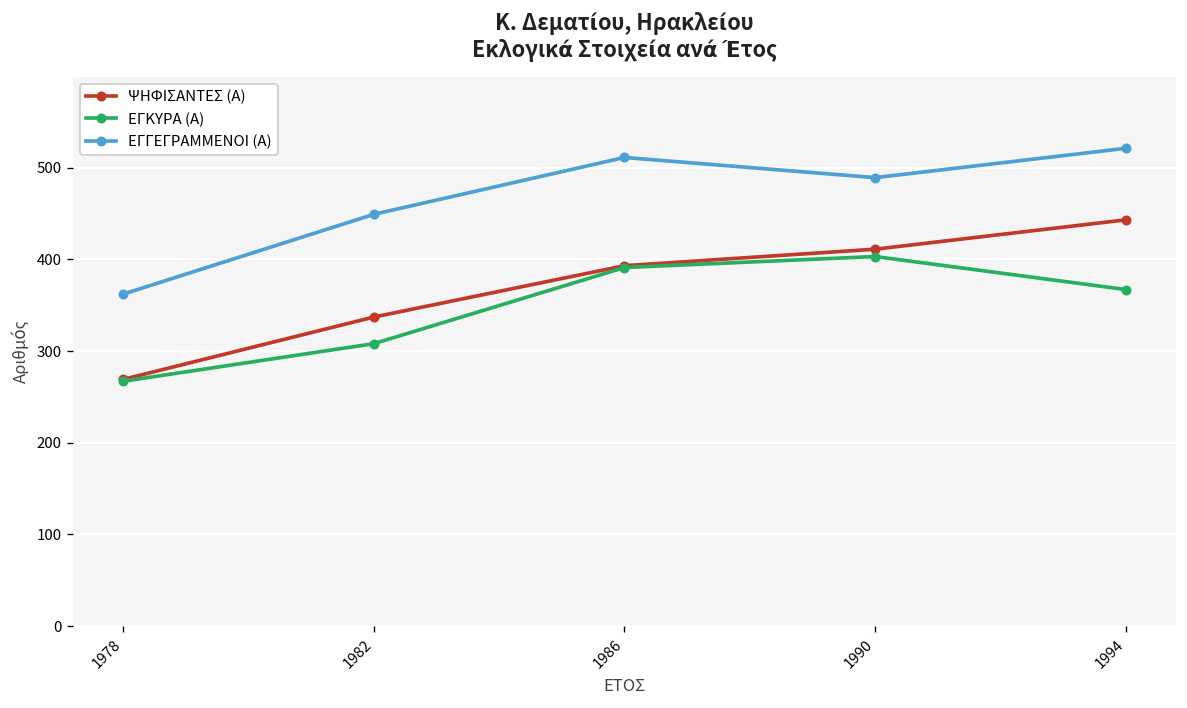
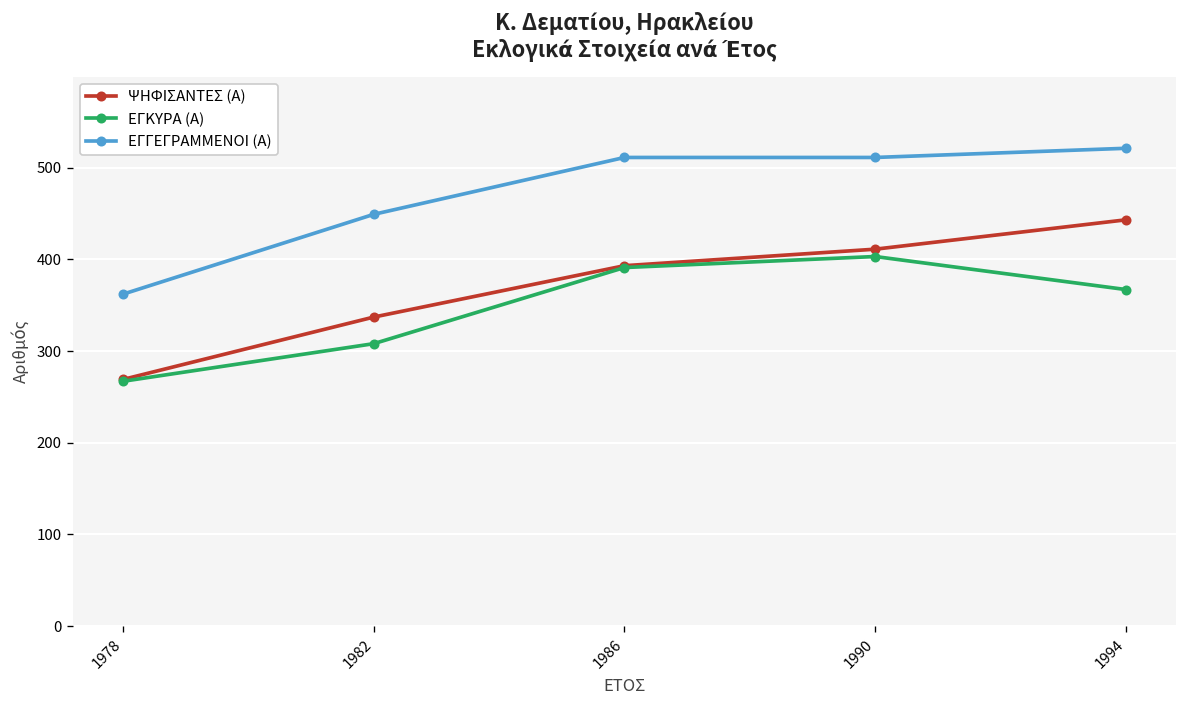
  {
    "ΨΗΦΙΣΑΝΤΕΣ (Α)": {
      "1982": 340,
      "1990": 410,
      "1994": 440
    },
    "ΕΓΚΥΡΑ (Α)": {
      "1982": 310,
      "1990": 400,
      "1994": 370
    },
    "ΕΓΓΕΓΡΑΜΜΕΝΟΙ (Α)": {
      "1978": 360,
      "1982": 450,
      "1986": 510,
-     "1990": 490,
+     "1990": 510,
      "1994": 520
    }
  }
